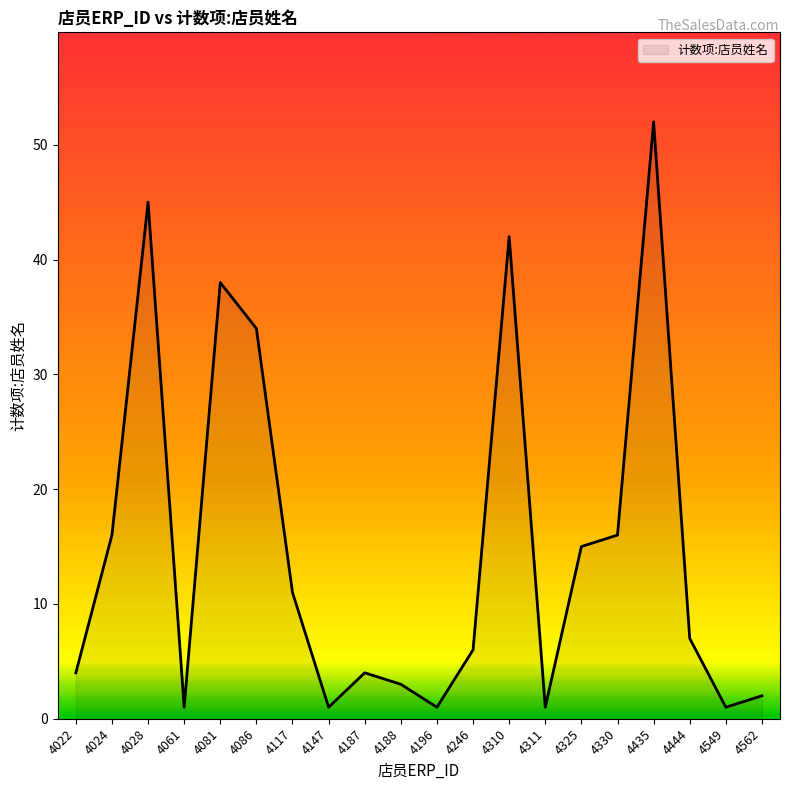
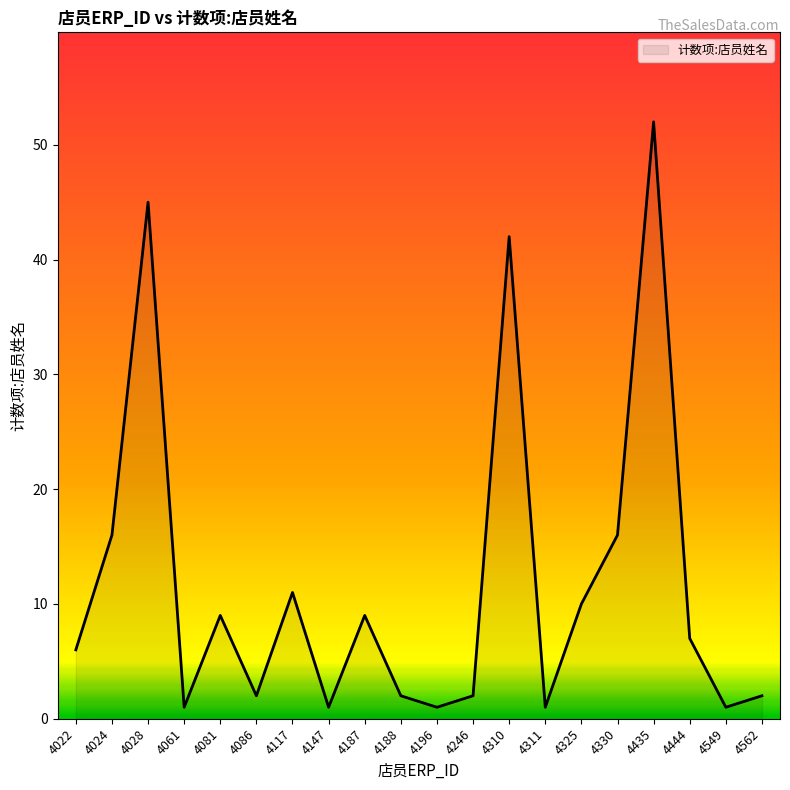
  {
-   "4022": 4,
+   "4022": 6,
    "4024": 16,
    "4028": 45,
    "4061": 1,
-   "4081": 38,
-   "4086": 34,
+   "4081": 9,
+   "4086": 2,
    "4117": 11,
    "4147": 1,
-   "4187": 4,
-   "4188": 3,
+   "4187": 9,
+   "4188": 2,
    "4196": 1,
-   "4246": 6,
+   "4246": 2,
    "4310": 42,
    "4311": 1,
-   "4325": 15,
+   "4325": 10,
    "4330": 16,
    "4435": 52,
    "4444": 7,
    "4549": 1,
    "4562": 2
  }
